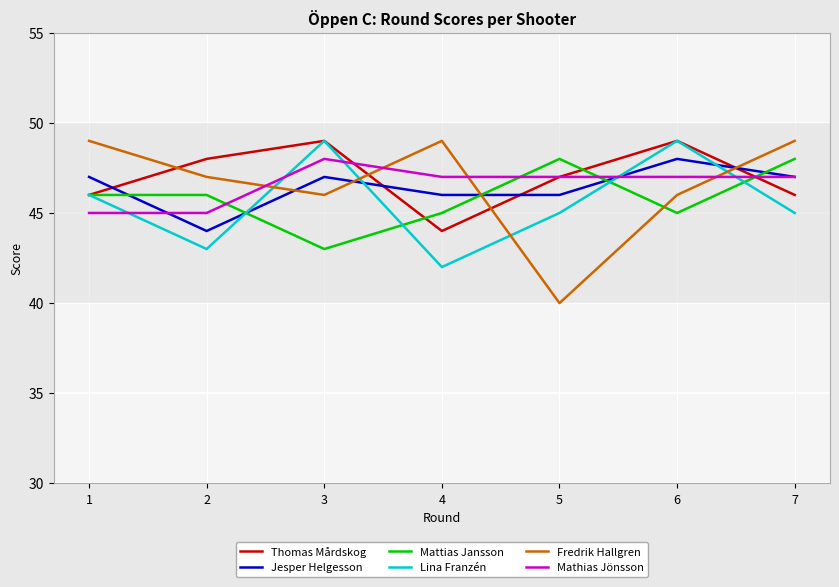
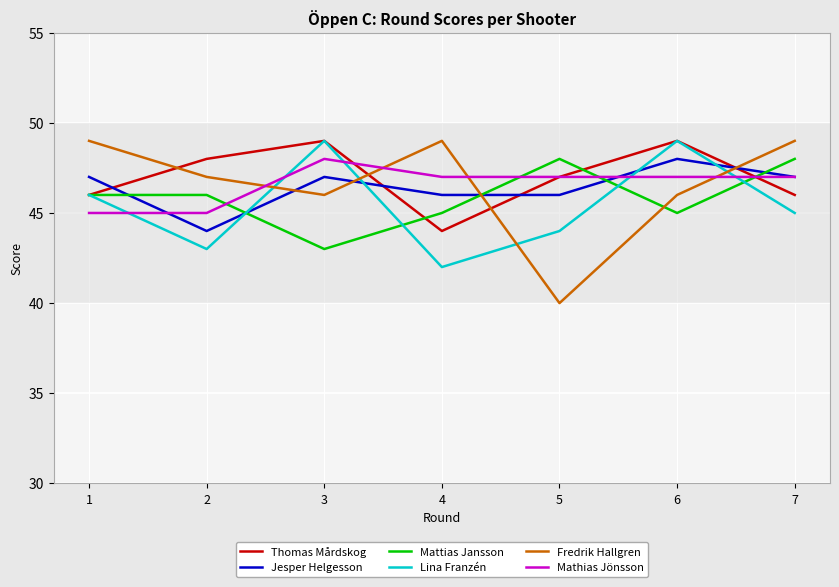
  {
    "Thomas Mårdskog": {
      "2": 48,
      "4": 44,
      "7": 46
    },
    "Jesper Helgesson": {
      "1": 47,
      "2": 44,
      "3": 47,
      "4": 46,
      "5": 46,
      "6": 48
    },
    "Mattias Jansson": {
      "2": 46,
      "3": 43,
      "4": 45,
      "5": 48,
      "6": 45,
      "7": 48
    },
    "Lina Franzén": {
      "2": 43,
      "4": 42,
-     "5": 45,
+     "5": 44,
      "7": 45
    },
    "Fredrik Hallgren": {
      "1": 49,
      "2": 47,
      "3": 46,
      "4": 49,
      "5": 40,
      "6": 46,
      "7": 49
    },
    "Mathias Jönsson": {
      "1": 45,
      "2": 45,
      "3": 48,
      "4": 47,
      "6": 47
    }
  }
